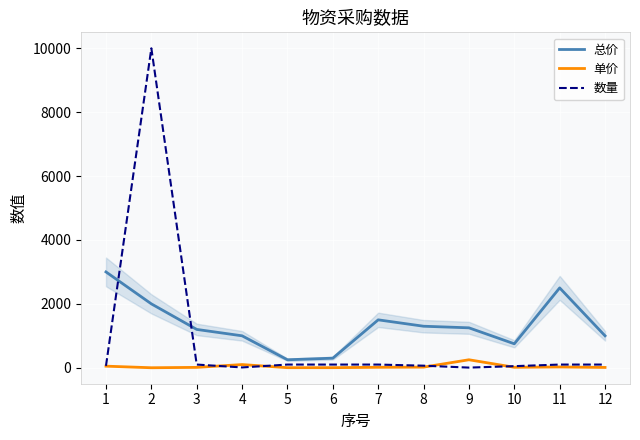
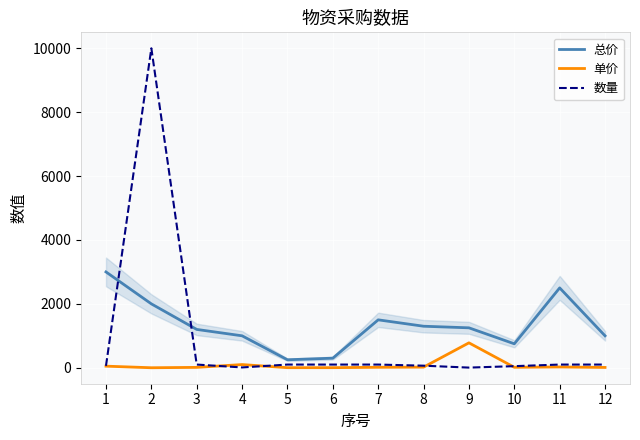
  {
    "单价": {
      "2": 0,
      "3": 0,
      "4": 100,
      "5": 0,
      "6": 0,
      "7": 0,
-     "9": 300,
+     "9": 800,
      "12": 0
    },
    "数量": {
      "2": 10000,
      "3": 100,
      "4": 0,
      "5": 100,
      "6": 100,
      "7": 100,
      "9": 0,
      "12": 100
    }
  }
